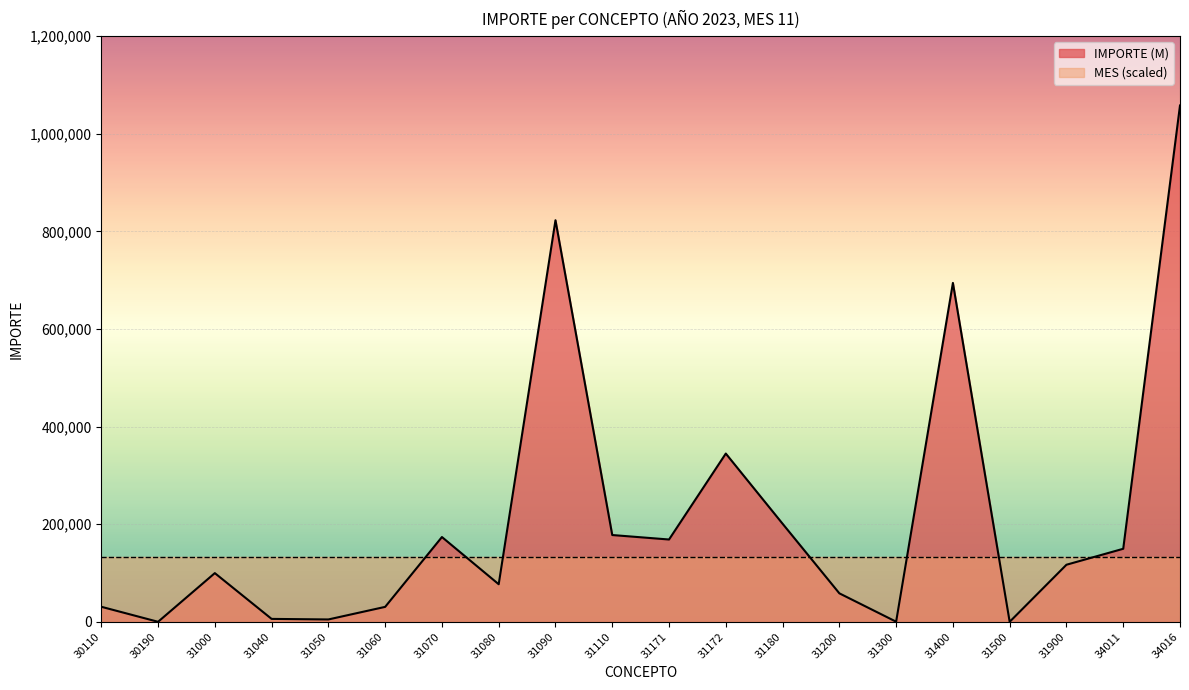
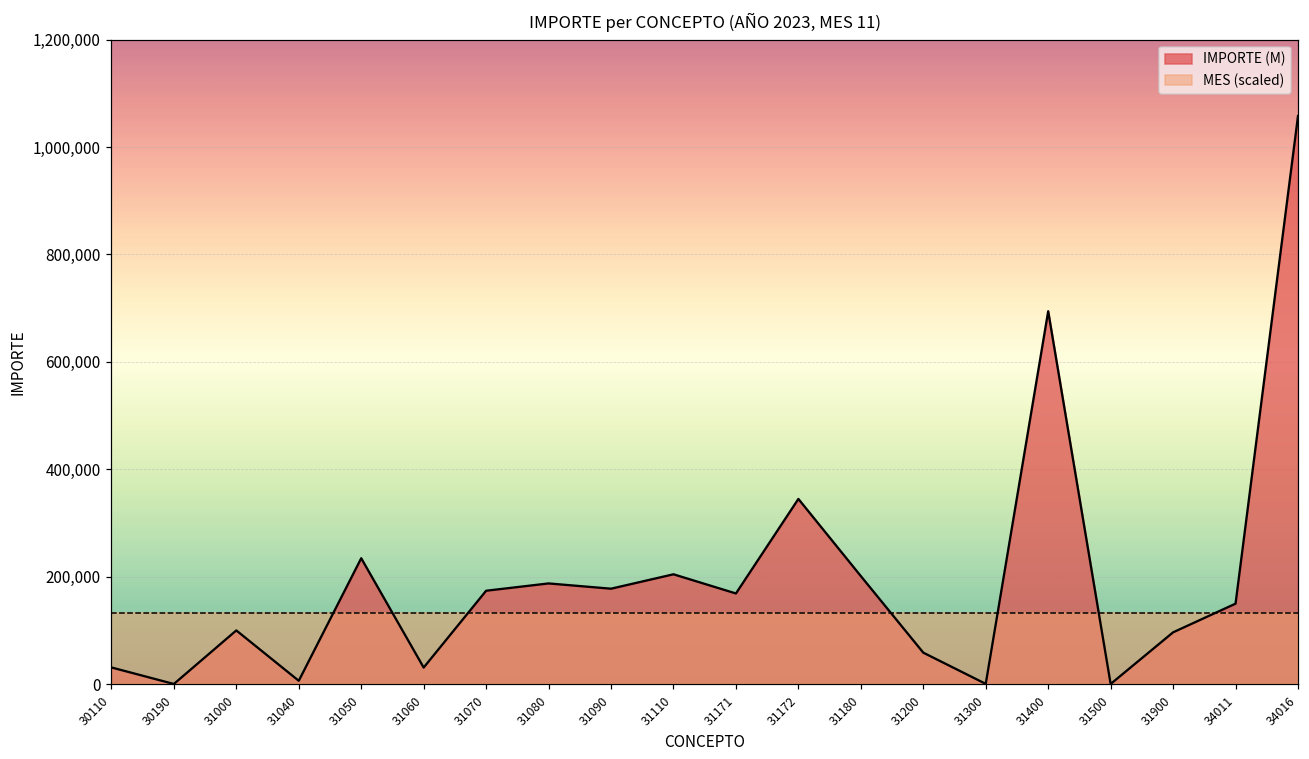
  {
    "IMPORTE (M)": {
      "30110": "30,000",
      "30190": "0",
      "31000": "100,000",
      "31040": "10,000",
-     "31050": "0",
+     "31050": "230,000",
      "31060": "30,000",
      "31070": "170,000",
-     "31080": "80,000",
-     "31090": "820,000",
-     "31110": "180,000",
+     "31080": "190,000",
+     "31090": "180,000",
+     "31110": "200,000",
      "31171": "170,000",
      "31172": "340,000",
      "31180": "200,000",
      "31200": "60,000",
      "31300": "0",
      "31400": "690,000",
      "31500": "0",
-     "31900": "120,000",
+     "31900": "100,000",
      "34011": "150,000",
      "34016": "1,060,000"
    },
    "MES (scaled)": {
      "30110": "130,000",
      "30190": "130,000",
      "31000": "130,000",
      "31040": "130,000",
      "31050": "130,000",
      "31060": "130,000",
      "31070": "130,000",
      "31080": "130,000",
      "31090": "130,000",
      "31110": "130,000",
      "31171": "130,000",
      "31172": "130,000",
      "31180": "130,000",
      "31200": "130,000",
      "31300": "130,000",
      "31400": "130,000",
      "31500": "130,000",
      "31900": "130,000",
      "34011": "130,000",
      "34016": "130,000"
    }
  }
